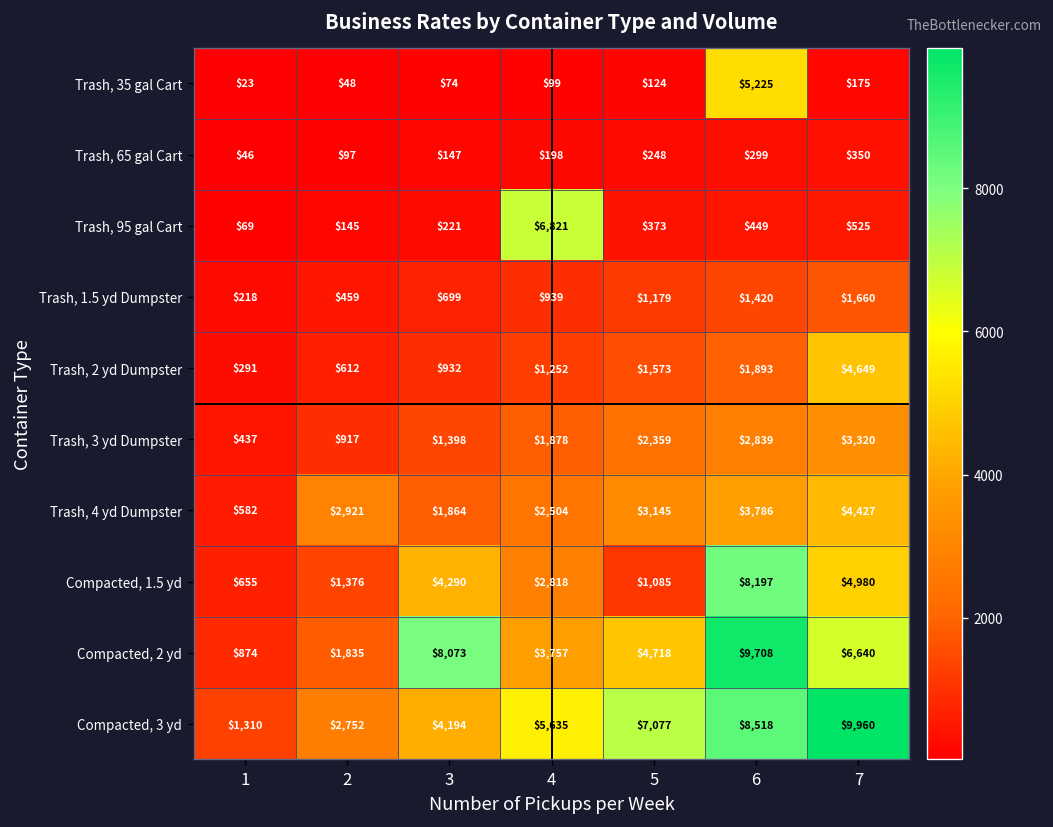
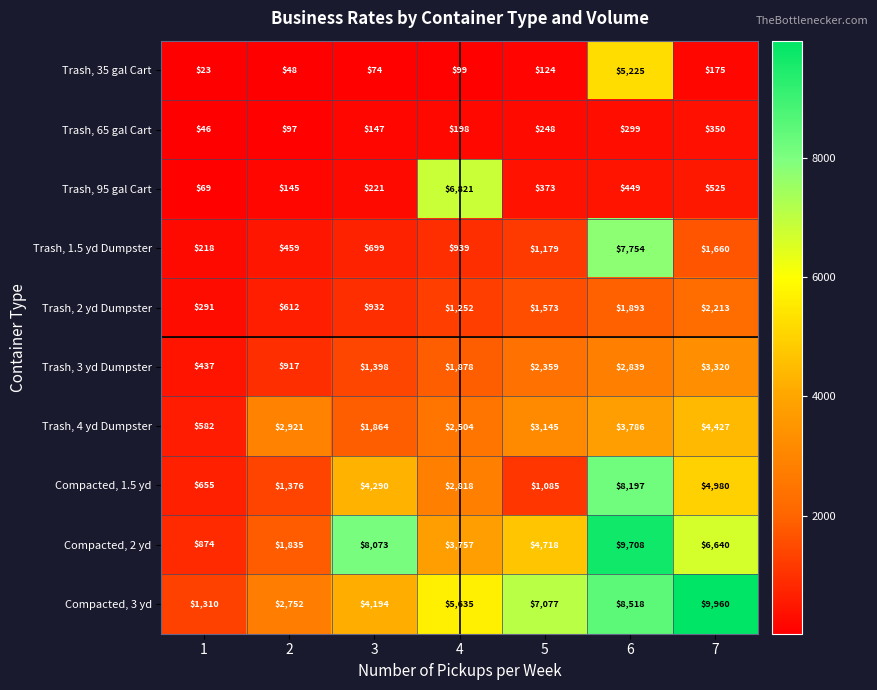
  {
    "Trash, 35 gal Cart": {
      "1": "$23",
      "2": "$48",
      "3": "$74",
      "4": "$99",
      "5": "$124",
      "6": "$5,225",
      "7": "$175"
    },
    "Trash, 65 gal Cart": {
      "1": "$46",
      "2": "$97",
      "3": "$147",
      "4": "$198",
      "5": "$248",
      "6": "$299",
      "7": "$350"
    },
    "Trash, 95 gal Cart": {
      "1": "$69",
      "2": "$145",
      "3": "$221",
      "4": "$6,821",
      "5": "$373",
      "6": "$449",
      "7": "$525"
    },
    "Trash, 1.5 yd Dumpster": {
      "1": "$218",
      "2": "$459",
      "3": "$699",
      "4": "$939",
      "5": "$1,179",
-     "6": "$1,420",
+     "6": "$7,754",
      "7": "$1,660"
    },
    "Trash, 2 yd Dumpster": {
      "1": "$291",
      "2": "$612",
      "3": "$932",
      "4": "$1,252",
      "5": "$1,573",
      "6": "$1,893",
-     "7": "$4,649"
+     "7": "$2,213"
    },
    "Trash, 3 yd Dumpster": {
      "1": "$437",
      "2": "$917",
      "3": "$1,398",
      "4": "$1,878",
      "5": "$2,359",
      "6": "$2,839",
      "7": "$3,320"
    },
    "Trash, 4 yd Dumpster": {
      "1": "$582",
      "2": "$2,921",
      "3": "$1,864",
      "4": "$2,504",
      "5": "$3,145",
      "6": "$3,786",
      "7": "$4,427"
    },
    "Compacted, 1.5 yd": {
      "1": "$655",
      "2": "$1,376",
      "3": "$4,290",
      "4": "$2,818",
      "5": "$1,085",
      "6": "$8,197",
      "7": "$4,980"
    },
    "Compacted, 2 yd": {
      "1": "$874",
      "2": "$1,835",
      "3": "$8,073",
      "4": "$3,757",
      "5": "$4,718",
      "6": "$9,708",
      "7": "$6,640"
    },
    "Compacted, 3 yd": {
      "1": "$1,310",
      "2": "$2,752",
      "3": "$4,194",
      "4": "$5,635",
      "5": "$7,077",
      "6": "$8,518",
      "7": "$9,960"
    }
  }
